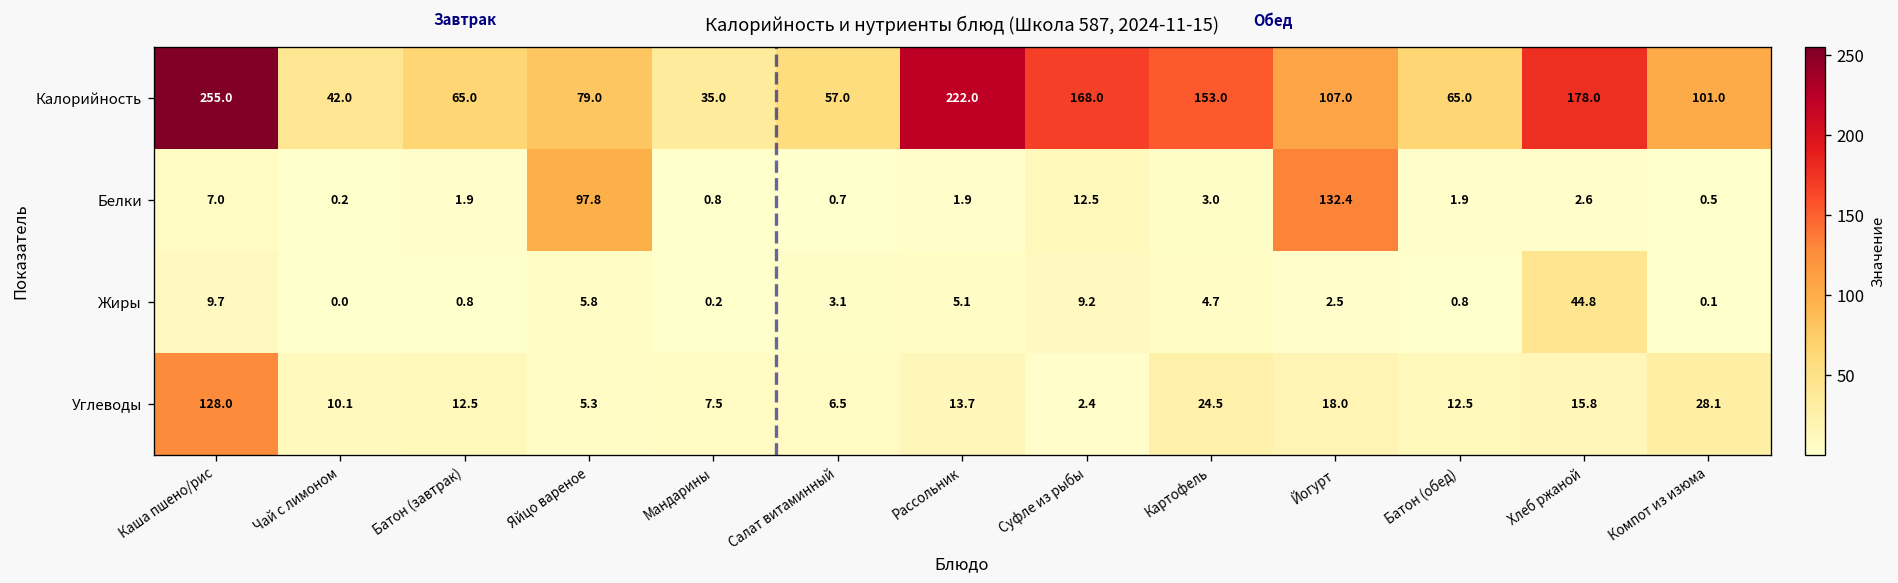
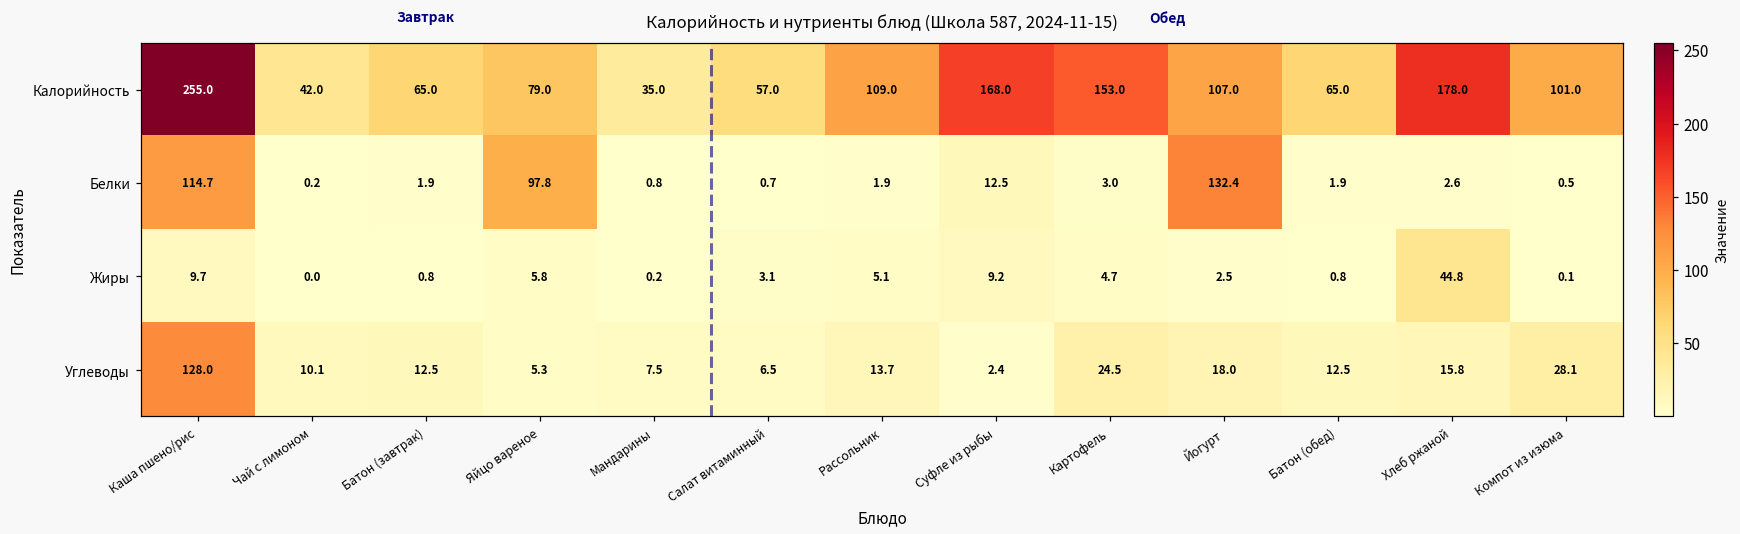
  {
    "Калорийность": {
      "Каша пшено/рис": 255.0,
      "Чай с лимоном": 42.0,
      "Батон (завтрак)": 65.0,
      "Яйцо вареное": 79.0,
      "Мандарины": 35.0,
      "Салат витаминный": 57.0,
-     "Рассольник": 222.0,
+     "Рассольник": 109.0,
      "Суфле из рыбы": 168.0,
      "Картофель": 153.0,
      "Йогурт": 107.0,
      "Батон (обед)": 65.0,
      "Хлеб ржаной": 178.0,
      "Компот из изюма": 101.0
    },
    "Белки": {
-     "Каша пшено/рис": 7.0,
+     "Каша пшено/рис": 114.7,
      "Чай с лимоном": 0.2,
      "Батон (завтрак)": 1.9,
      "Яйцо вареное": 97.8,
      "Мандарины": 0.8,
      "Салат витаминный": 0.7,
      "Рассольник": 1.9,
      "Суфле из рыбы": 12.5,
      "Картофель": 3.0,
      "Йогурт": 132.4,
      "Батон (обед)": 1.9,
      "Хлеб ржаной": 2.6,
      "Компот из изюма": 0.5
    },
    "Жиры": {
      "Каша пшено/рис": 9.7,
      "Чай с лимоном": 0.0,
      "Батон (завтрак)": 0.8,
      "Яйцо вареное": 5.8,
      "Мандарины": 0.2,
      "Салат витаминный": 3.1,
      "Рассольник": 5.1,
      "Суфле из рыбы": 9.2,
      "Картофель": 4.7,
      "Йогурт": 2.5,
      "Батон (обед)": 0.8,
      "Хлеб ржаной": 44.8,
      "Компот из изюма": 0.1
    },
    "Углеводы": {
      "Каша пшено/рис": 128.0,
      "Чай с лимоном": 10.1,
      "Батон (завтрак)": 12.5,
      "Яйцо вареное": 5.3,
      "Мандарины": 7.5,
      "Салат витаминный": 6.5,
      "Рассольник": 13.7,
      "Суфле из рыбы": 2.4,
      "Картофель": 24.5,
      "Йогурт": 18.0,
      "Батон (обед)": 12.5,
      "Хлеб ржаной": 15.8,
      "Компот из изюма": 28.1
    }
  }
